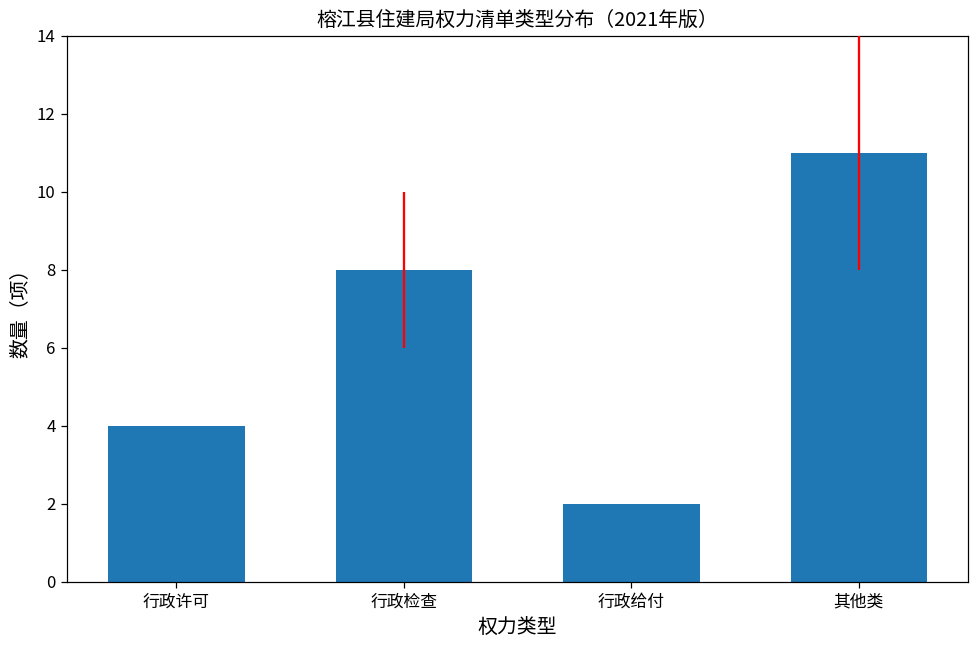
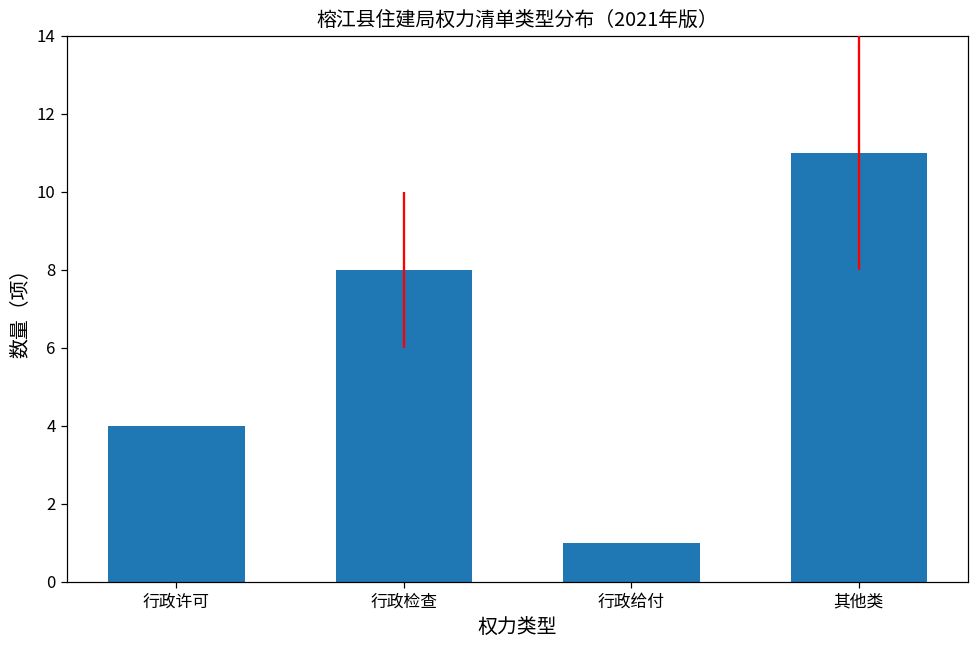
  {
    "行政许可": 4,
    "行政检查": 8,
-   "行政给付": 2,
+   "行政给付": 1,
    "其他类": 11
  }
